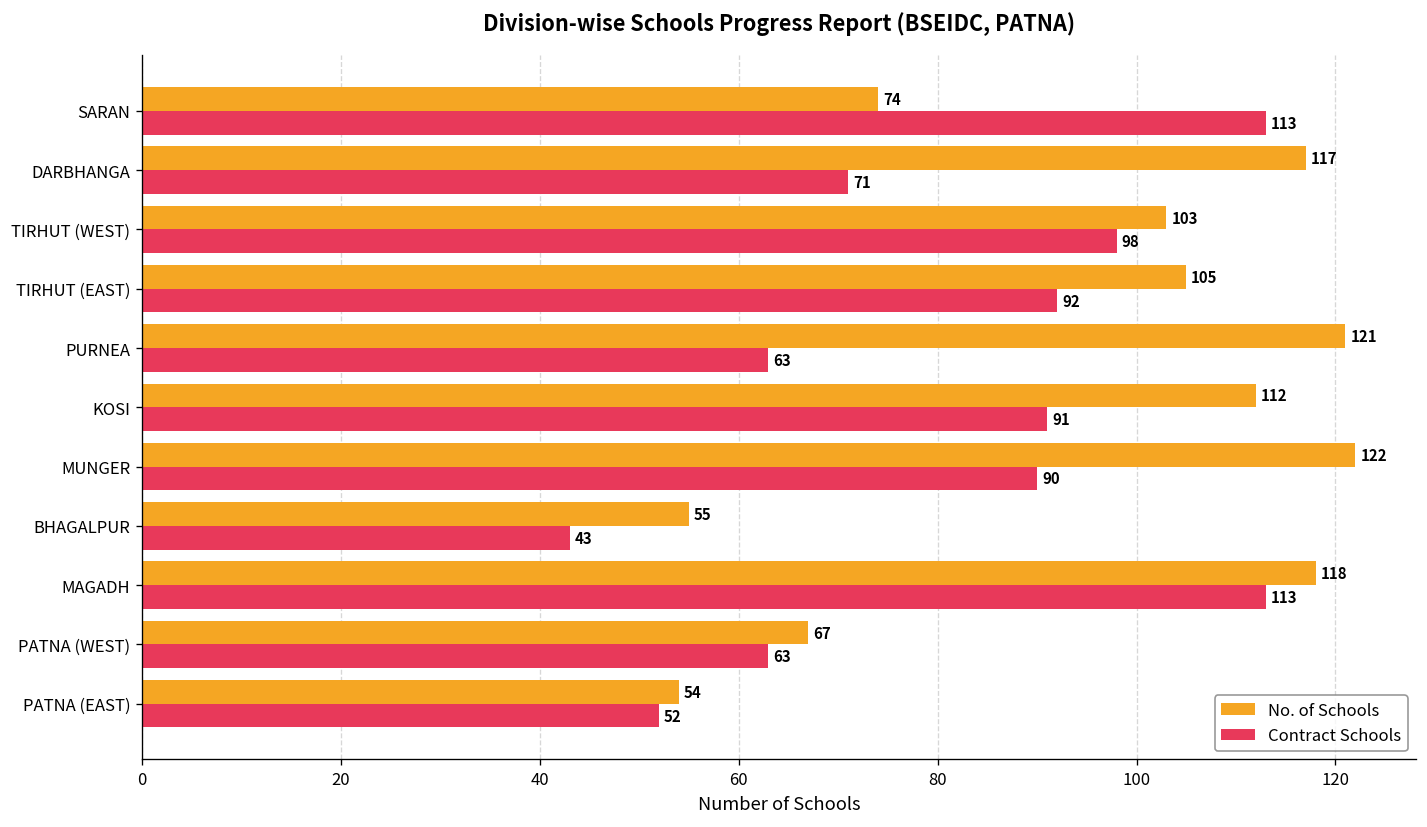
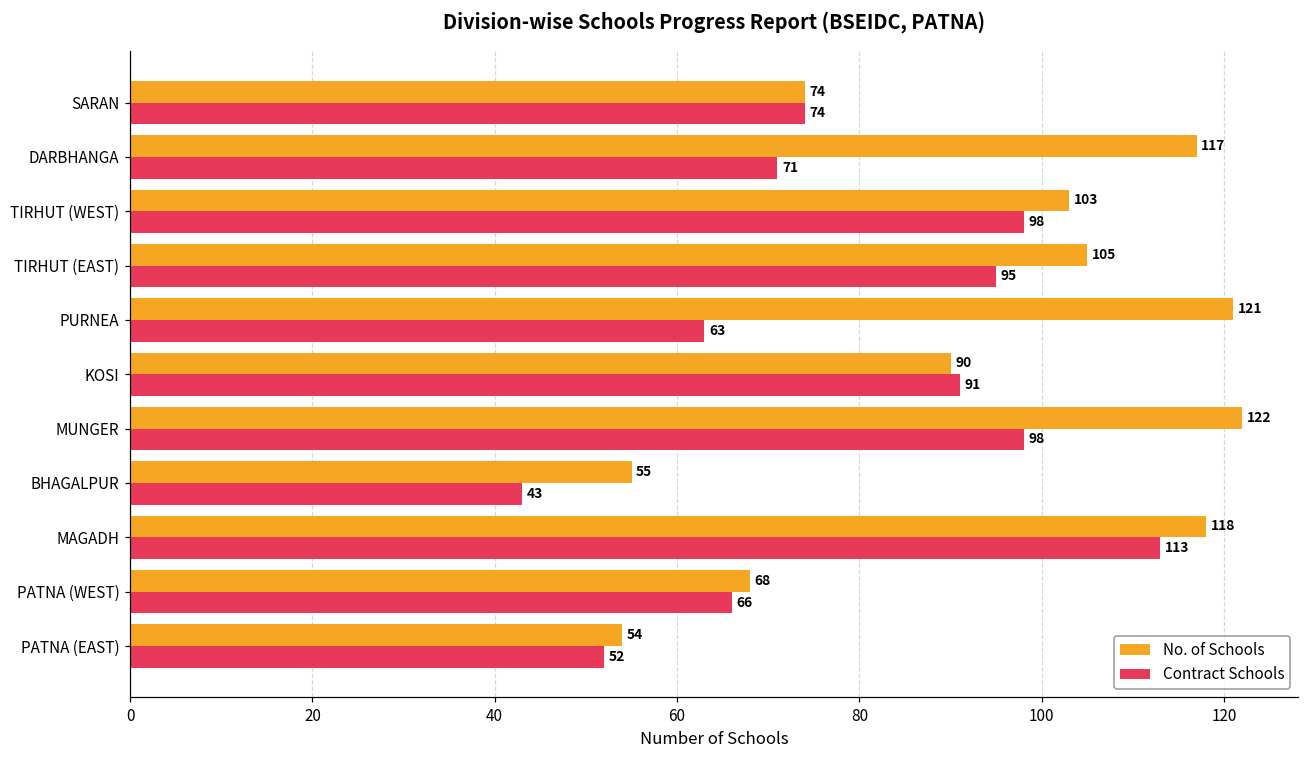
  {
    "No. of Schools": {
      "SARAN": 74,
      "DARBHANGA": 117,
      "TIRHUT (WEST)": 103,
      "TIRHUT (EAST)": 105,
      "PURNEA": 121,
-     "KOSI": 112,
+     "KOSI": 90,
      "MUNGER": 122,
      "BHAGALPUR": 55,
      "MAGADH": 118,
-     "PATNA (WEST)": 67,
+     "PATNA (WEST)": 68,
      "PATNA (EAST)": 54
    },
    "Contract Schools": {
-     "SARAN": 113,
+     "SARAN": 74,
      "DARBHANGA": 71,
      "TIRHUT (WEST)": 98,
-     "TIRHUT (EAST)": 92,
+     "TIRHUT (EAST)": 95,
      "PURNEA": 63,
      "KOSI": 91,
-     "MUNGER": 90,
+     "MUNGER": 98,
      "BHAGALPUR": 43,
      "MAGADH": 113,
-     "PATNA (WEST)": 63,
+     "PATNA (WEST)": 66,
      "PATNA (EAST)": 52
    }
  }
